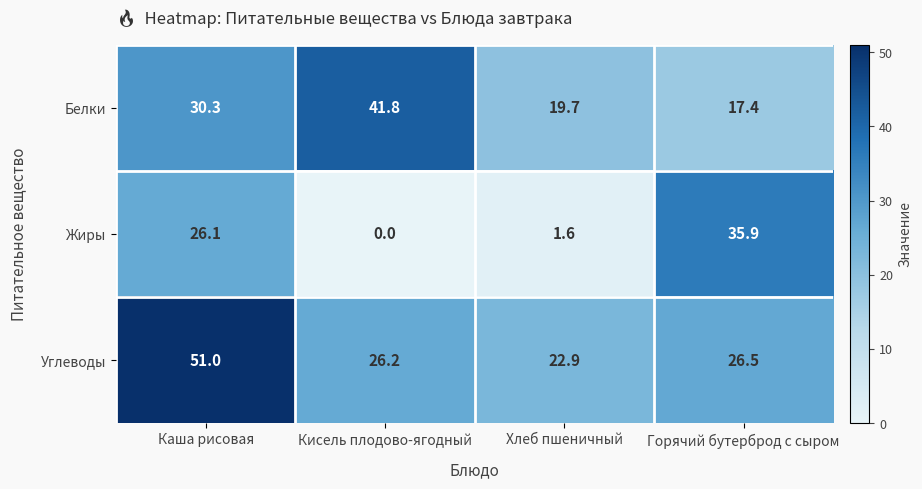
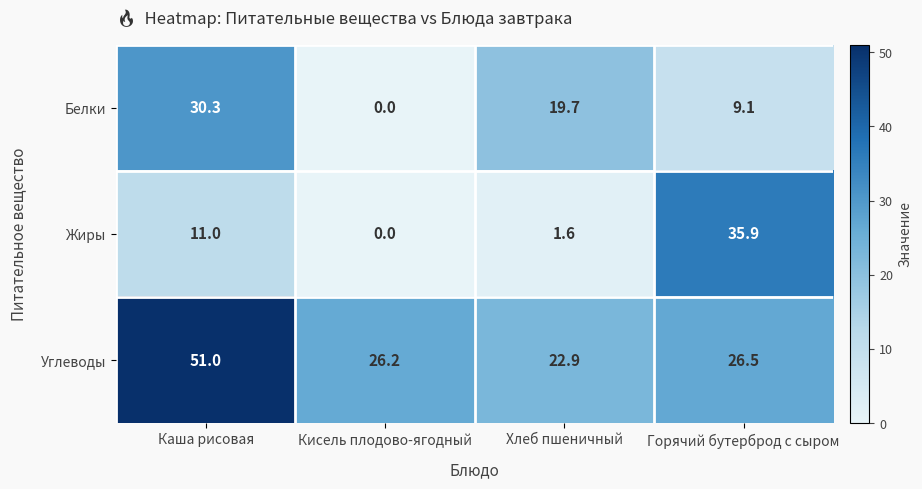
  {
    "Белки": {
      "Каша рисовая": 30.3,
-     "Кисель плодово-ягодный": 41.8,
+     "Кисель плодово-ягодный": 0.0,
      "Хлеб пшеничный": 19.7,
-     "Горячий бутерброд с сыром": 17.4
+     "Горячий бутерброд с сыром": 9.1
    },
    "Жиры": {
-     "Каша рисовая": 26.1,
+     "Каша рисовая": 11.0,
      "Кисель плодово-ягодный": 0.0,
      "Хлеб пшеничный": 1.6,
      "Горячий бутерброд с сыром": 35.9
    },
    "Углеводы": {
      "Каша рисовая": 51.0,
      "Кисель плодово-ягодный": 26.2,
      "Хлеб пшеничный": 22.9,
      "Горячий бутерброд с сыром": 26.5
    }
  }
